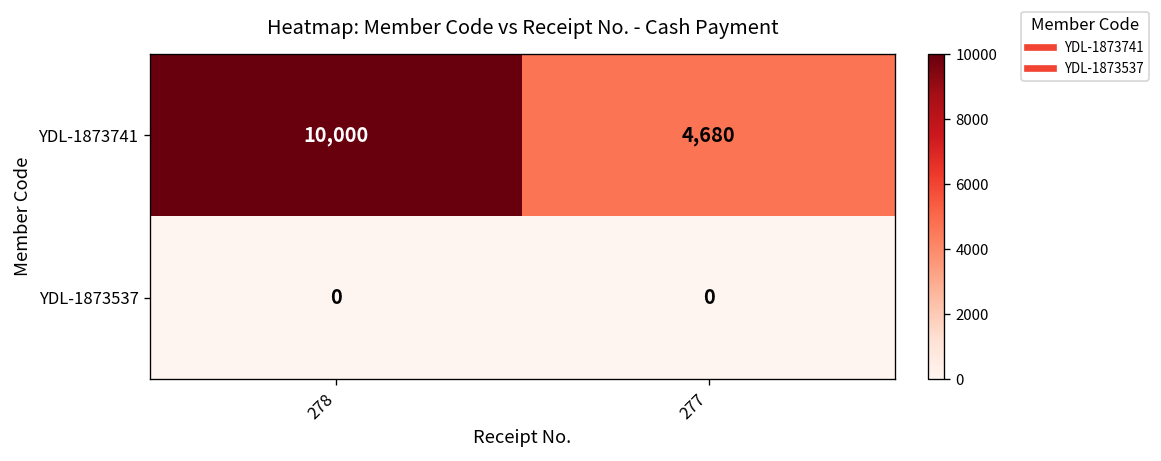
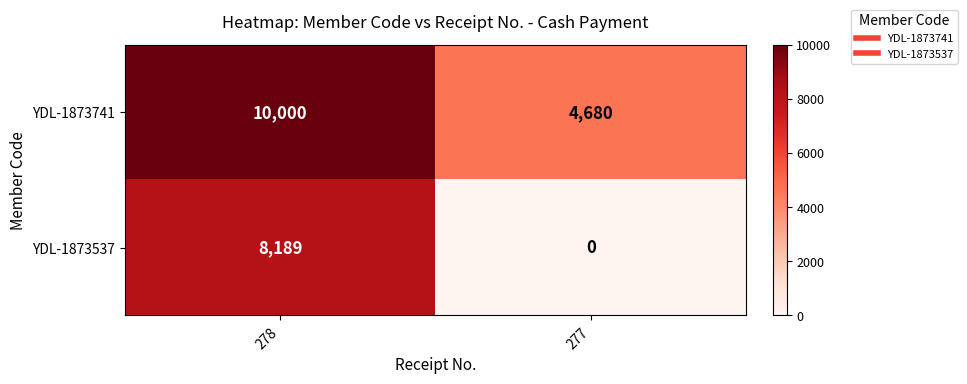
  {
    "YDL-1873741": {
      "278": "10,000",
      "277": "4,680"
    },
    "YDL-1873537": {
-     "278": "0",
+     "278": "8,189",
      "277": "0"
    }
  }
